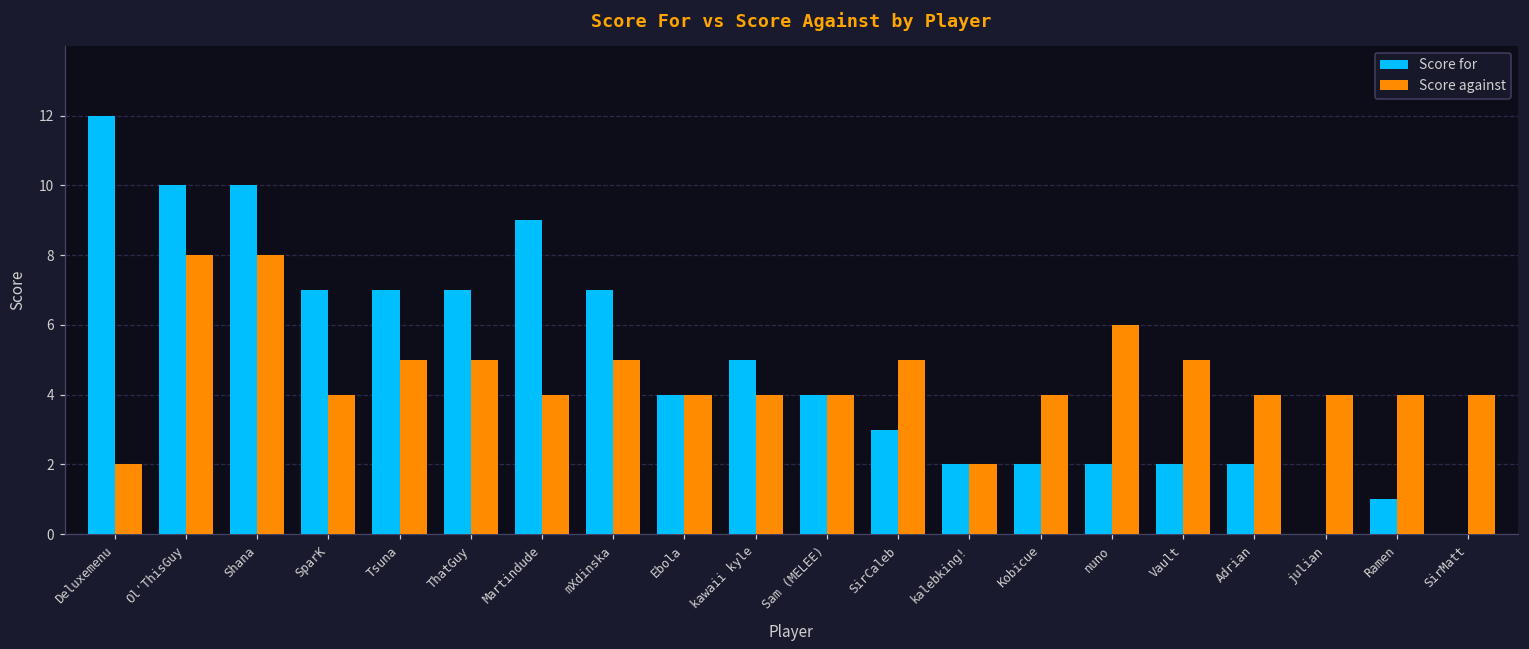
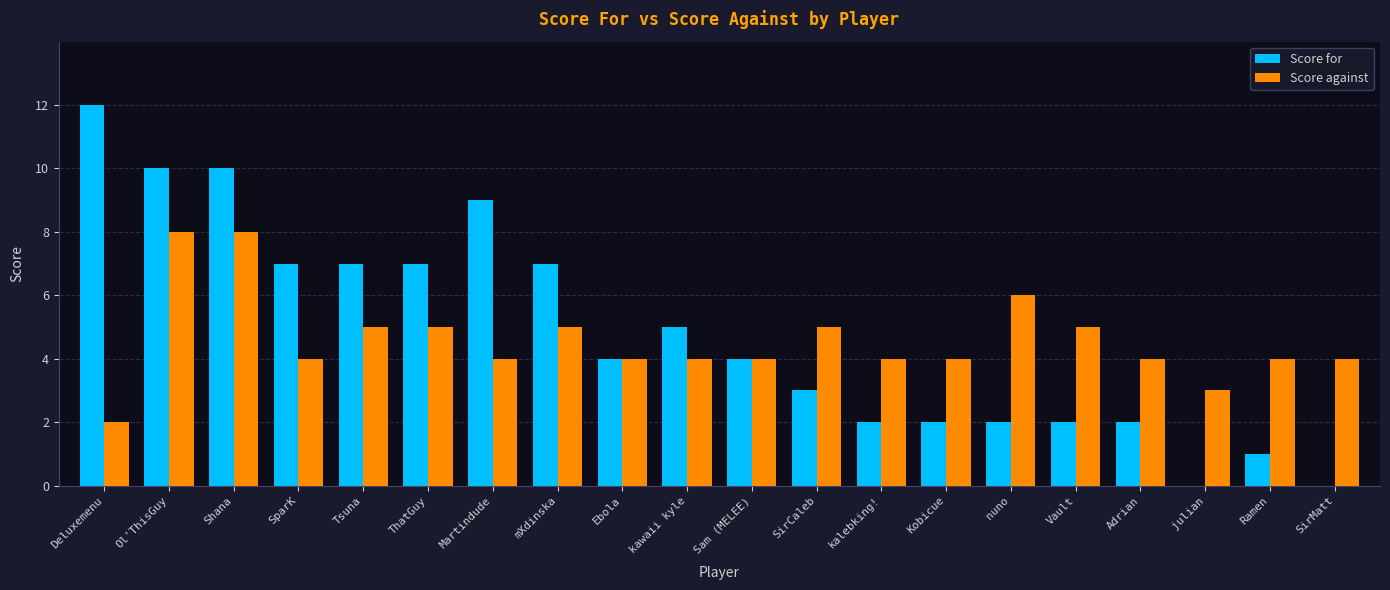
  {
    "Score for": {
      "Deluxemenu": 12,
      "Ol'ThisGuy": 10,
      "Shana": 10,
      "SparK": 7,
      "Tsuna": 7,
      "ThatGuy": 7,
      "Martindude": 9,
      "mXdinska": 7,
      "Ebola": 4,
      "kawaii kyle": 5,
      "Sam (MELEE)": 4,
      "SirCaleb": 3,
      "kalebking!": 2,
      "Kobicue": 2,
      "nuno": 2,
      "Vault": 2,
      "Adrian": 2,
      "julian": 0,
      "Ramen": 1,
      "SirMatt": 0
    },
    "Score against": {
      "Deluxemenu": 2,
      "Ol'ThisGuy": 8,
      "Shana": 8,
      "SparK": 4,
      "Tsuna": 5,
      "ThatGuy": 5,
      "Martindude": 4,
      "mXdinska": 5,
      "Ebola": 4,
      "kawaii kyle": 4,
      "Sam (MELEE)": 4,
      "SirCaleb": 5,
-     "kalebking!": 2,
+     "kalebking!": 4,
      "Kobicue": 4,
      "nuno": 6,
      "Vault": 5,
      "Adrian": 4,
-     "julian": 4,
+     "julian": 3,
      "Ramen": 4,
      "SirMatt": 4
    }
  }
